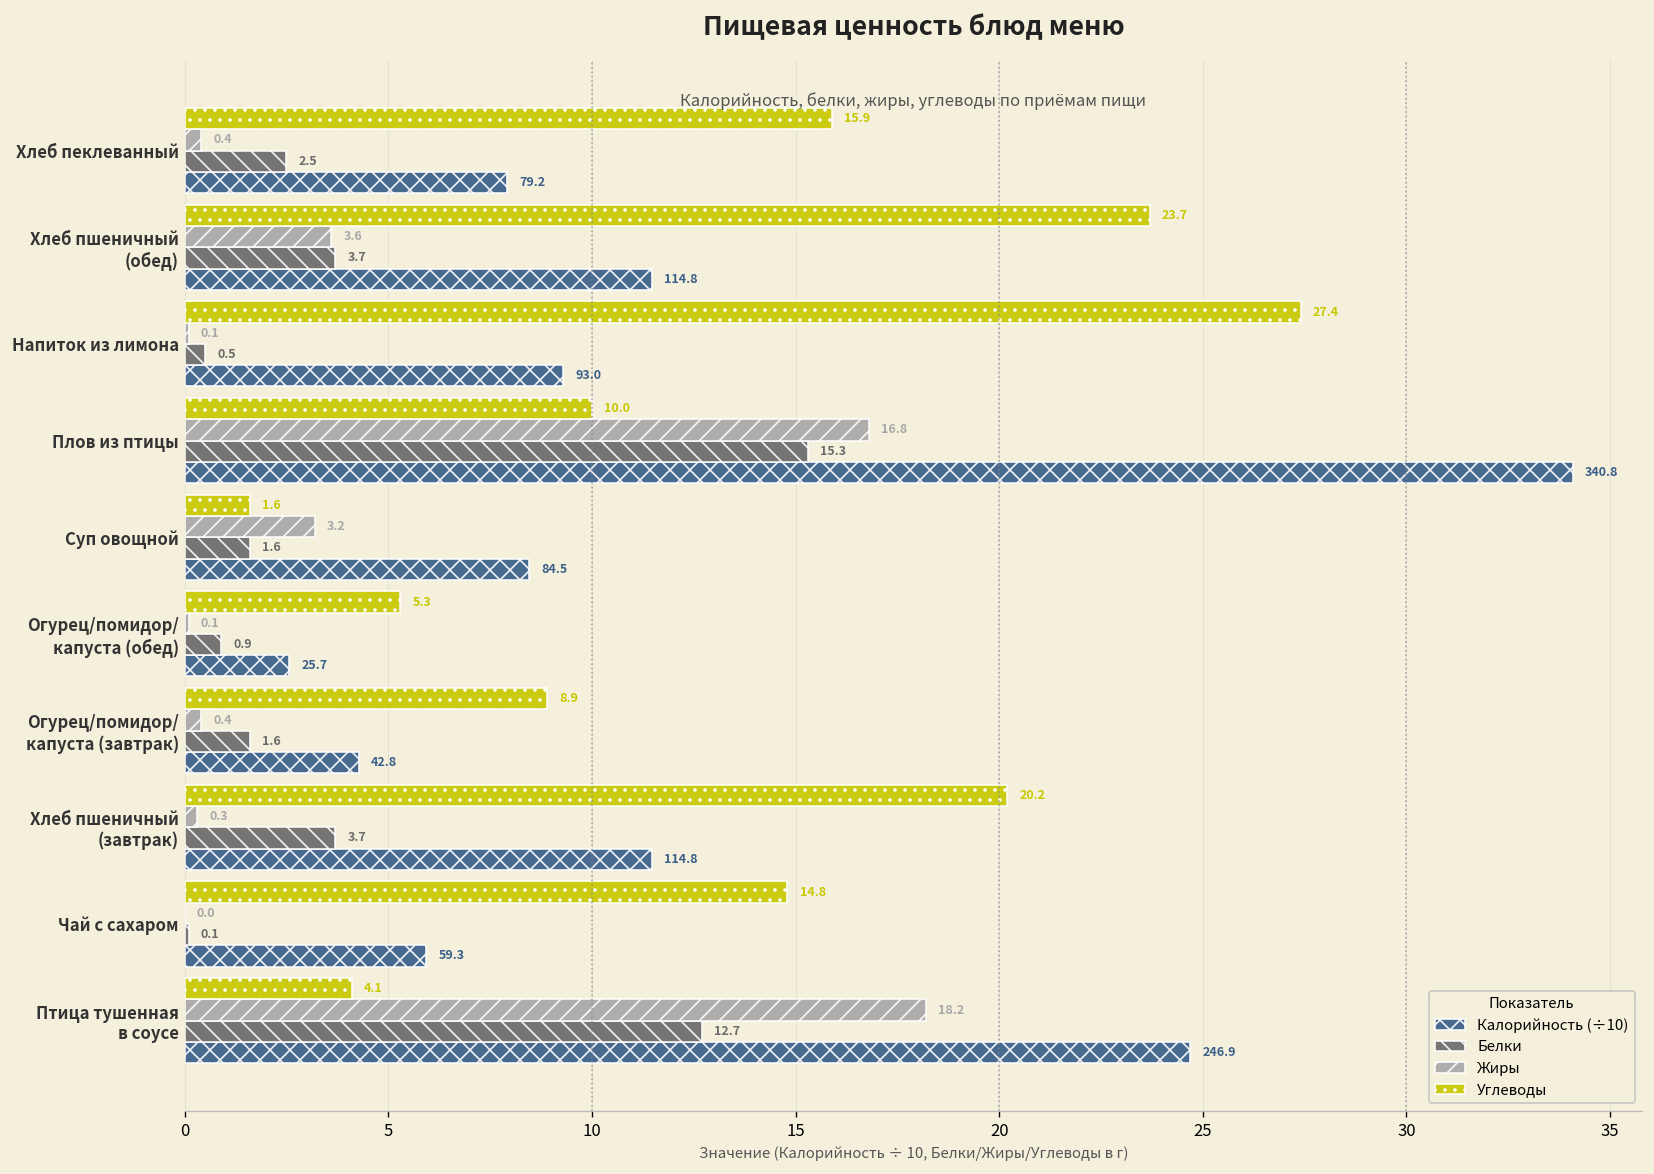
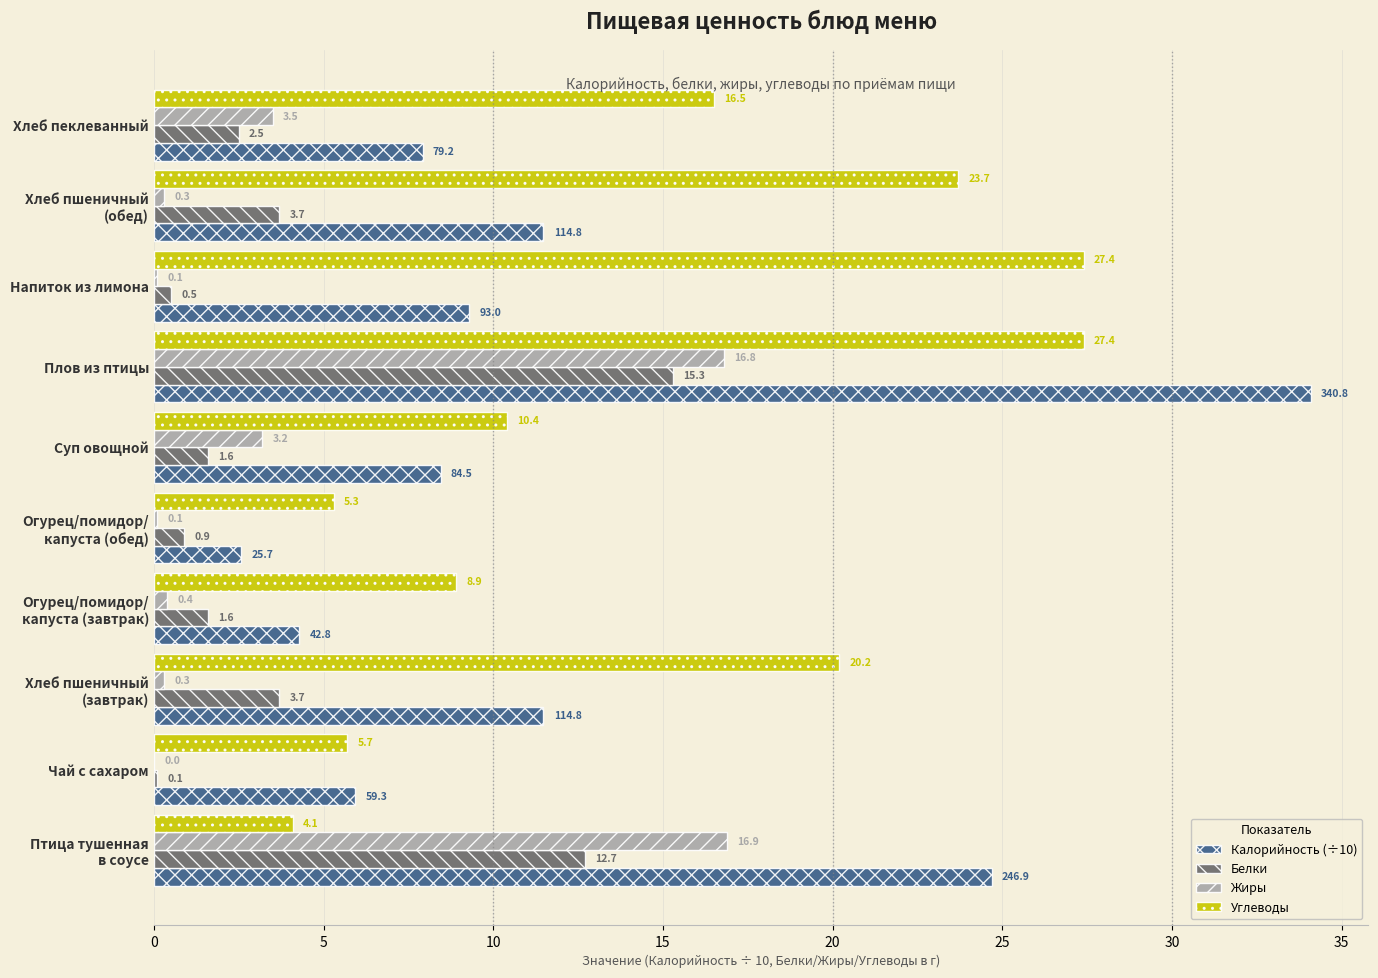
  {
    "Жиры": {
-     "Хлеб пеклеванный": 0.4,
-     "Хлеб пшеничный (обед)": 3.6,
+     "Хлеб пеклеванный": 3.5,
+     "Хлеб пшеничный (обед)": 0.3,
      "Напиток из лимона": 0.1,
      "Плов из птицы": 16.8,
      "Суп овощной": 3.2,
      "Огурец/помидор/ капуста (обед)": 0.1,
      "Огурец/помидор/ капуста (завтрак)": 0.4,
      "Хлеб пшеничный (завтрак)": 0.3,
      "Чай с сахаром": 0.0,
-     "Птица тушенная в соусе": 18.2
+     "Птица тушенная в соусе": 16.9
    },
    "Углеводы": {
-     "Хлеб пеклеванный": 15.9,
+     "Хлеб пеклеванный": 16.5,
      "Хлеб пшеничный (обед)": 23.7,
      "Напиток из лимона": 27.4,
-     "Плов из птицы": 10.0,
-     "Суп овощной": 1.6,
+     "Плов из птицы": 27.4,
+     "Суп овощной": 10.4,
      "Огурец/помидор/ капуста (обед)": 5.3,
      "Огурец/помидор/ капуста (завтрак)": 8.9,
      "Хлеб пшеничный (завтрак)": 20.2,
-     "Чай с сахаром": 14.8,
+     "Чай с сахаром": 5.7,
      "Птица тушенная в соусе": 4.1
    }
  }
